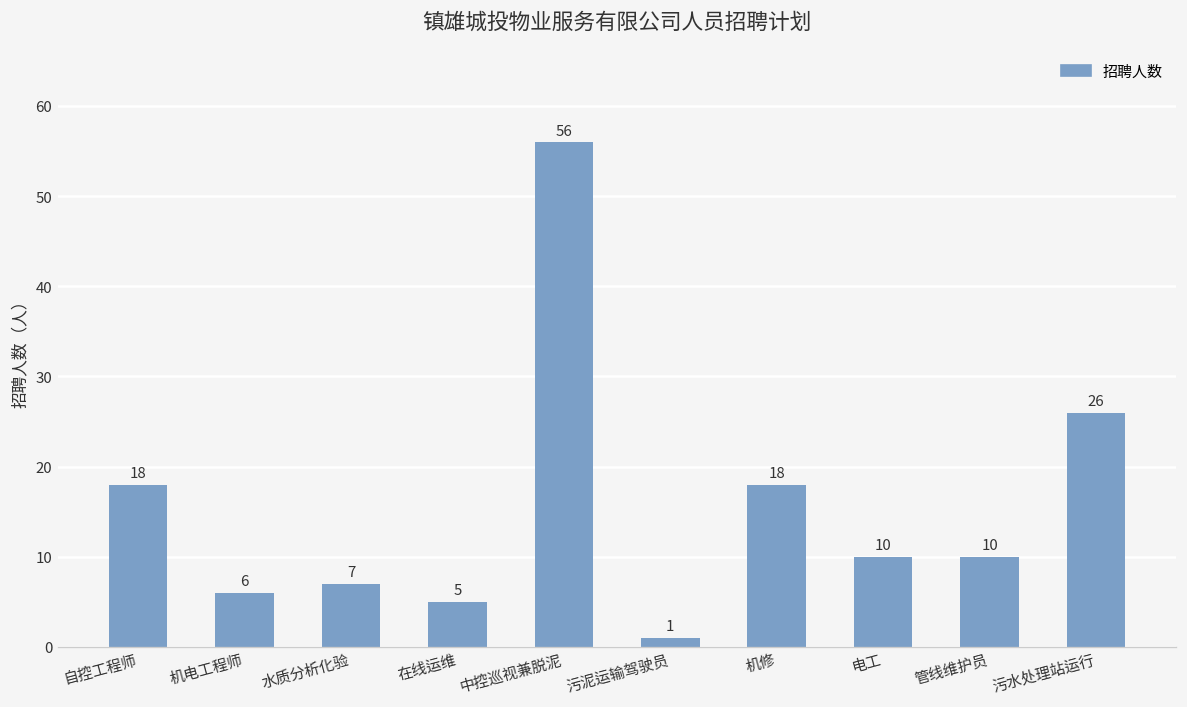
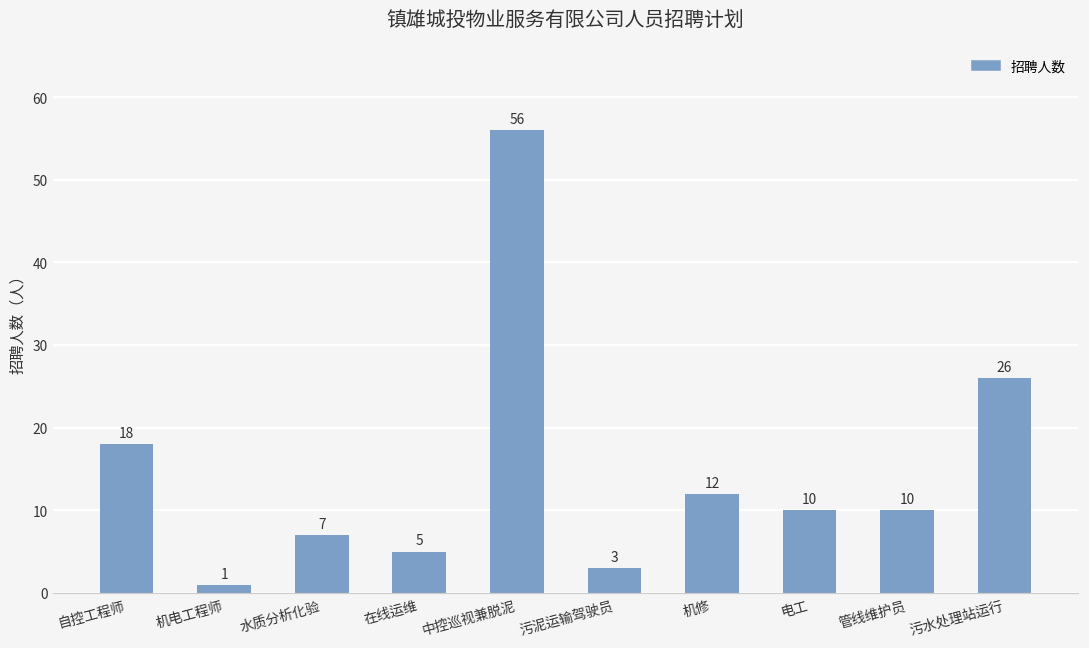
  {
    "自控工程师": 18,
-   "机电工程师": 6,
+   "机电工程师": 1,
    "水质分析化验": 7,
    "在线运维": 5,
    "中控巡视兼脱泥": 56,
-   "污泥运输驾驶员": 1,
-   "机修": 18,
+   "污泥运输驾驶员": 3,
+   "机修": 12,
    "电工": 10,
    "管线维护员": 10,
    "污水处理站运行": 26
  }
